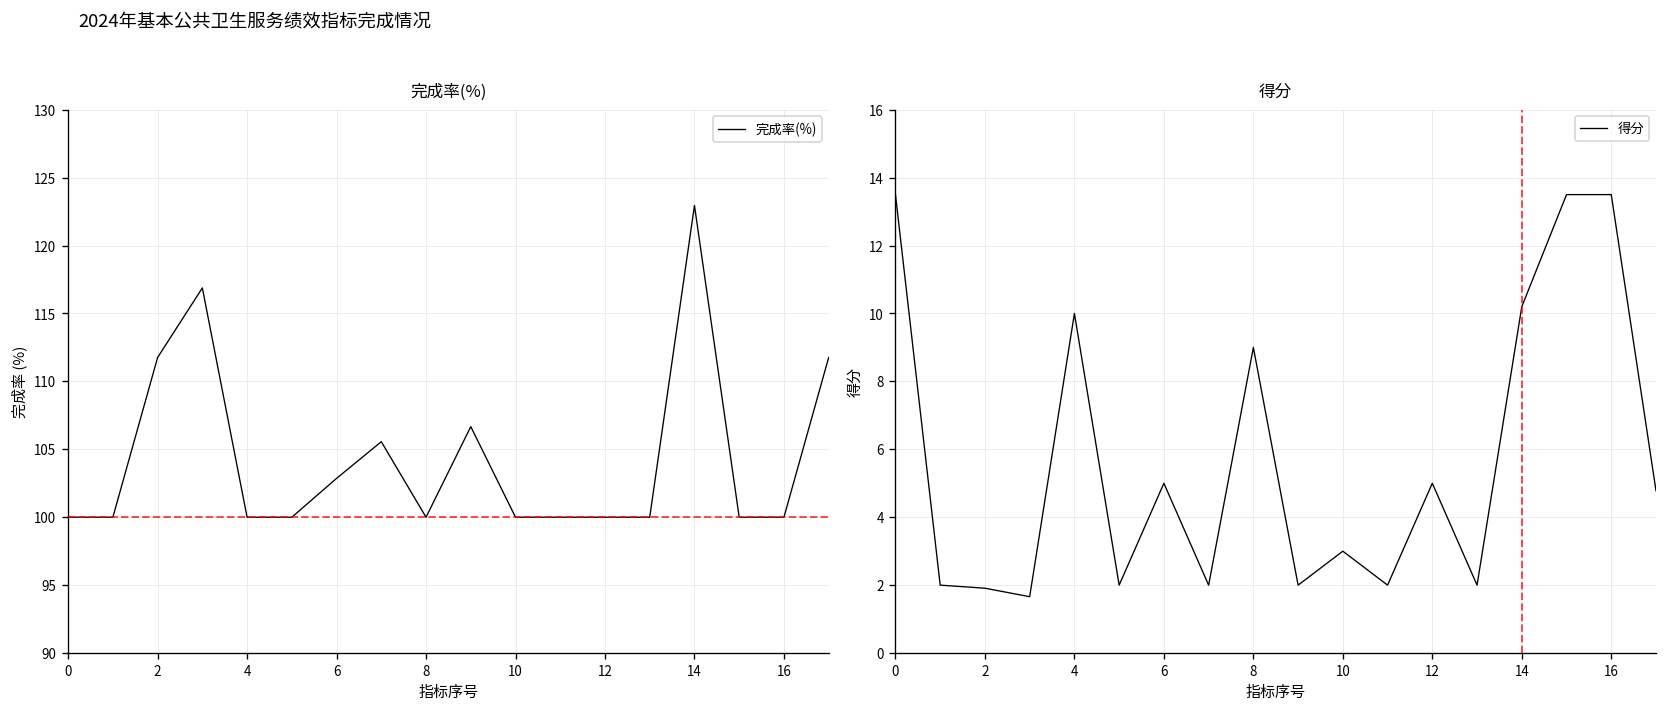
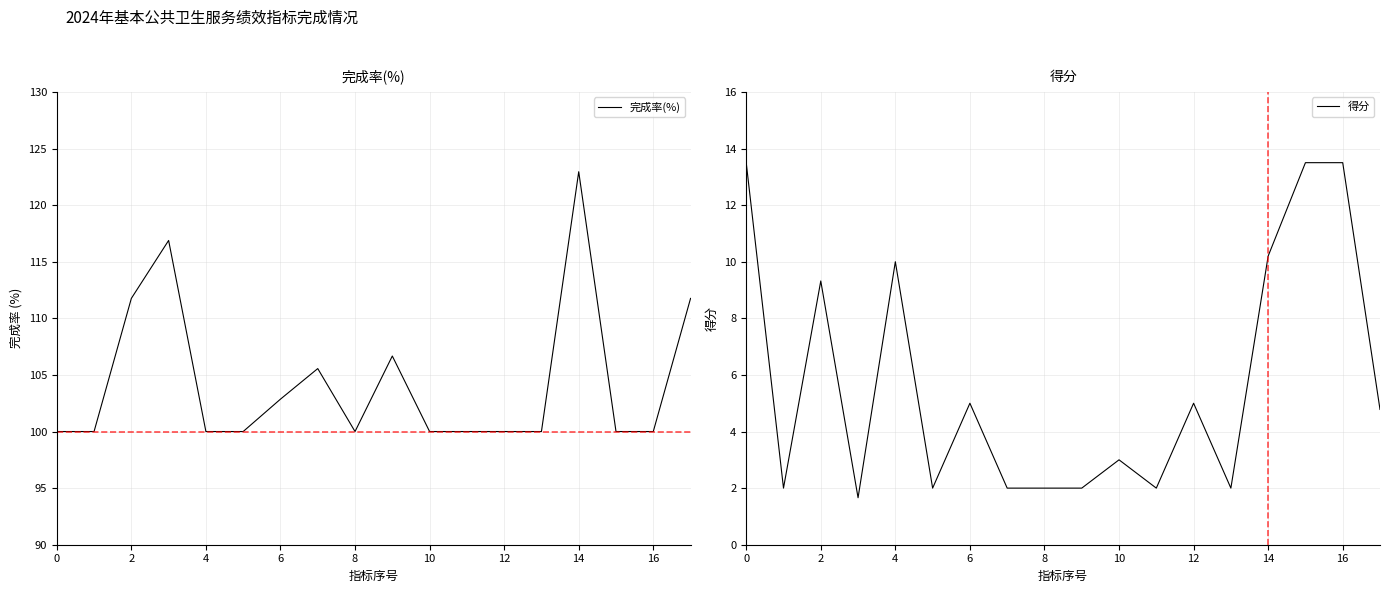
  {
    "完成率(%)": {
      "0": 100.0,
      "2": 111.8,
      "4": 100.0,
      "6": 102.9,
      "8": 100.0,
      "10": 100.0,
      "12": 100.0,
      "14": 123.0,
      "16": 100.0
    },
    "得分": {
      "0": 13.5,
-     "2": 1.9,
+     "2": 9.3,
      "4": 10.0,
      "6": 5.0,
-     "8": 9,
+     "8": 2,
      "10": 3.0,
      "12": 5.0,
      "14": 10.2,
      "16": 13.5
    }
  }
